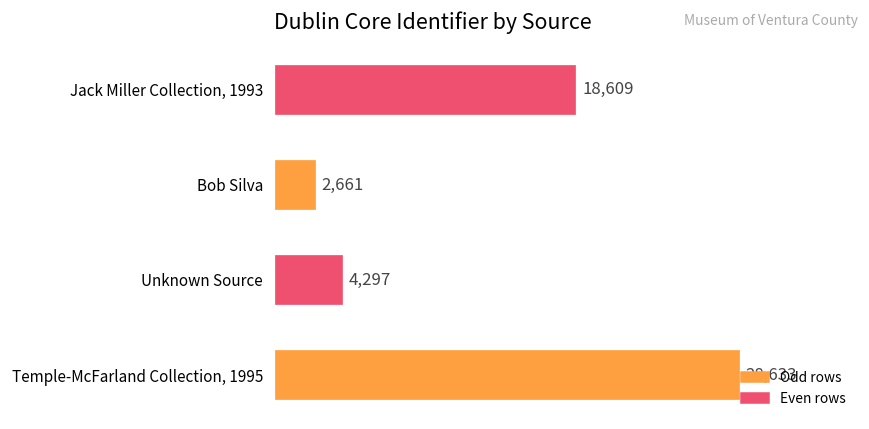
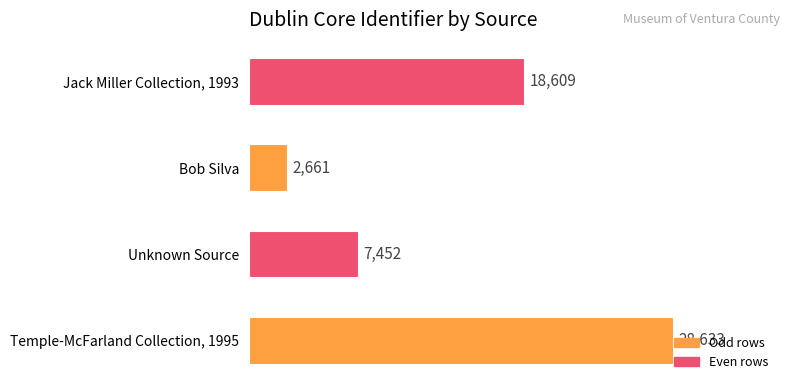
  {
    "Jack Miller Collection, 1993": "18,609",
    "Bob Silva": "2,661",
-   "Unknown Source": "4,297",
+   "Unknown Source": "7,452",
    "Temple-McFarland Collection, 1995": "28,633"
  }
